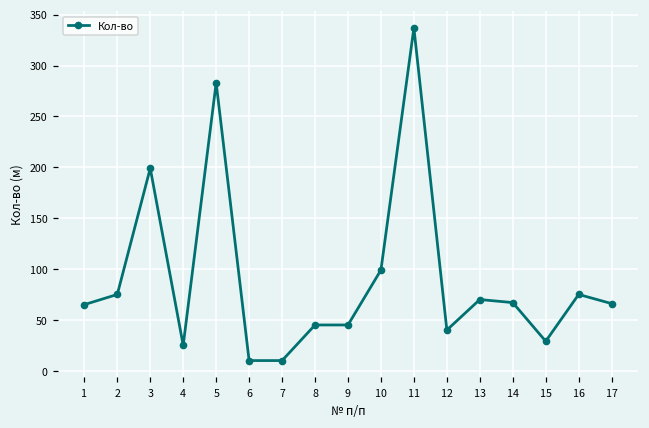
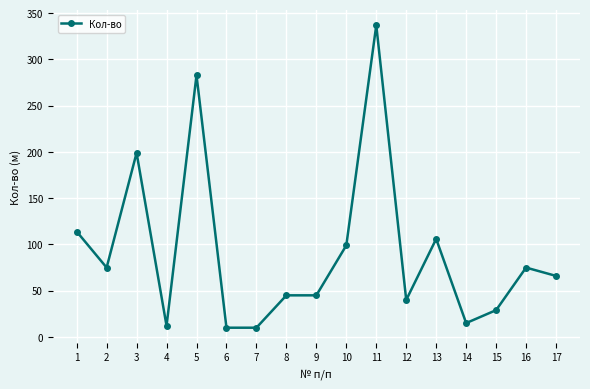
  {
-   "1": 70,
+   "1": 110,
    "2": 80,
    "3": 200,
-   "4": 30,
+   "4": 10,
    "5": 280,
    "6": 10,
    "7": 10,
    "8": 50,
    "9": 50,
    "10": 100,
    "11": 340,
    "12": 40,
-   "13": 70,
-   "14": 70,
+   "13": 110,
+   "14": 20,
    "15": 30,
    "16": 80,
    "17": 70
  }
